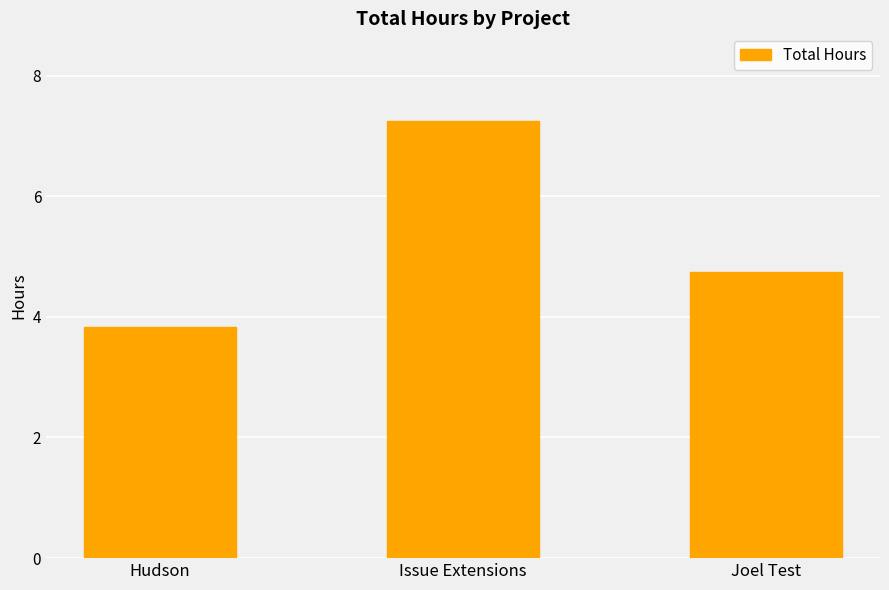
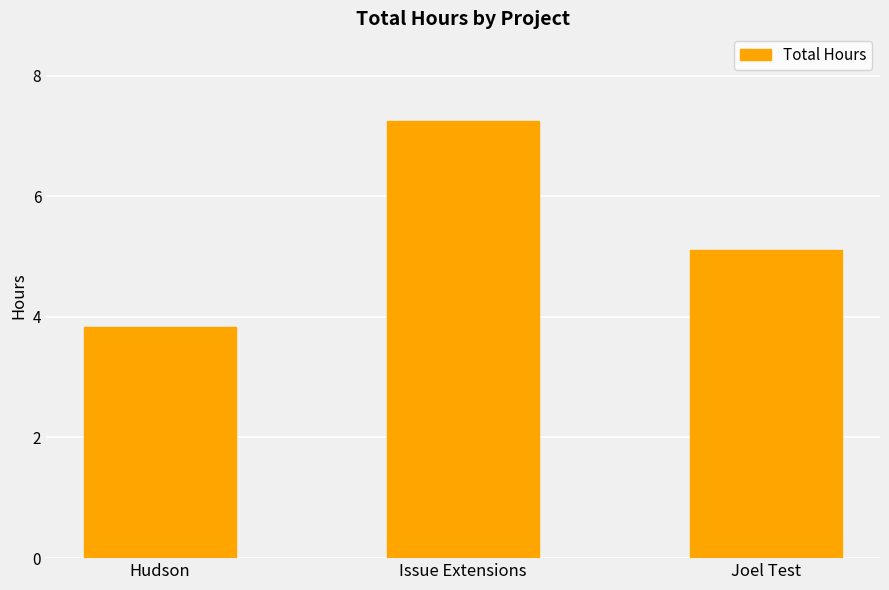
  {
    "Hudson": 3.8,
    "Issue Extensions": 7.3,
-   "Joel Test": 4.8
+   "Joel Test": 5.1
  }
